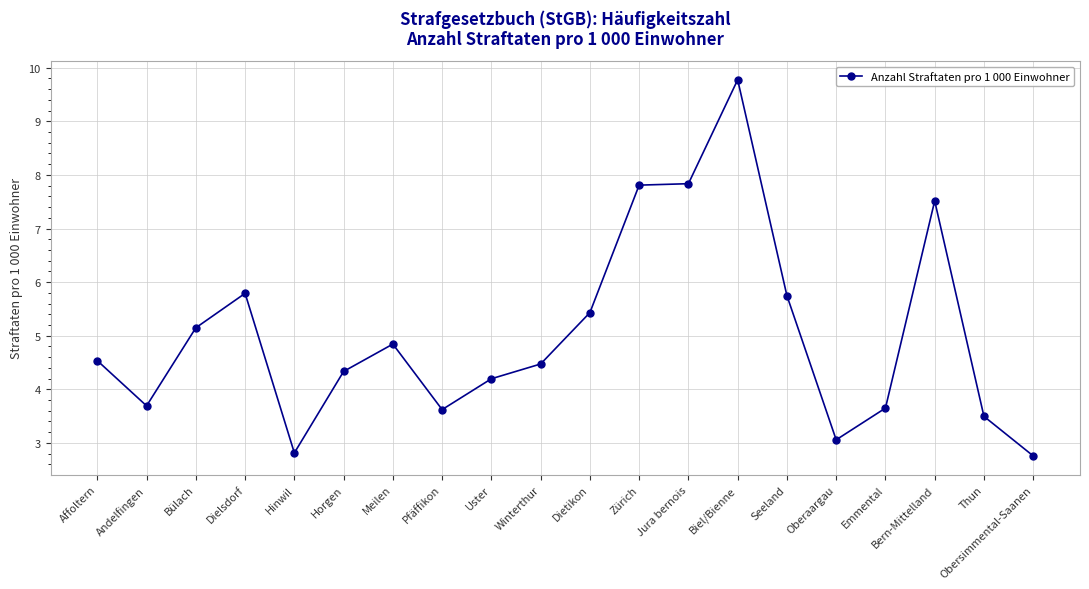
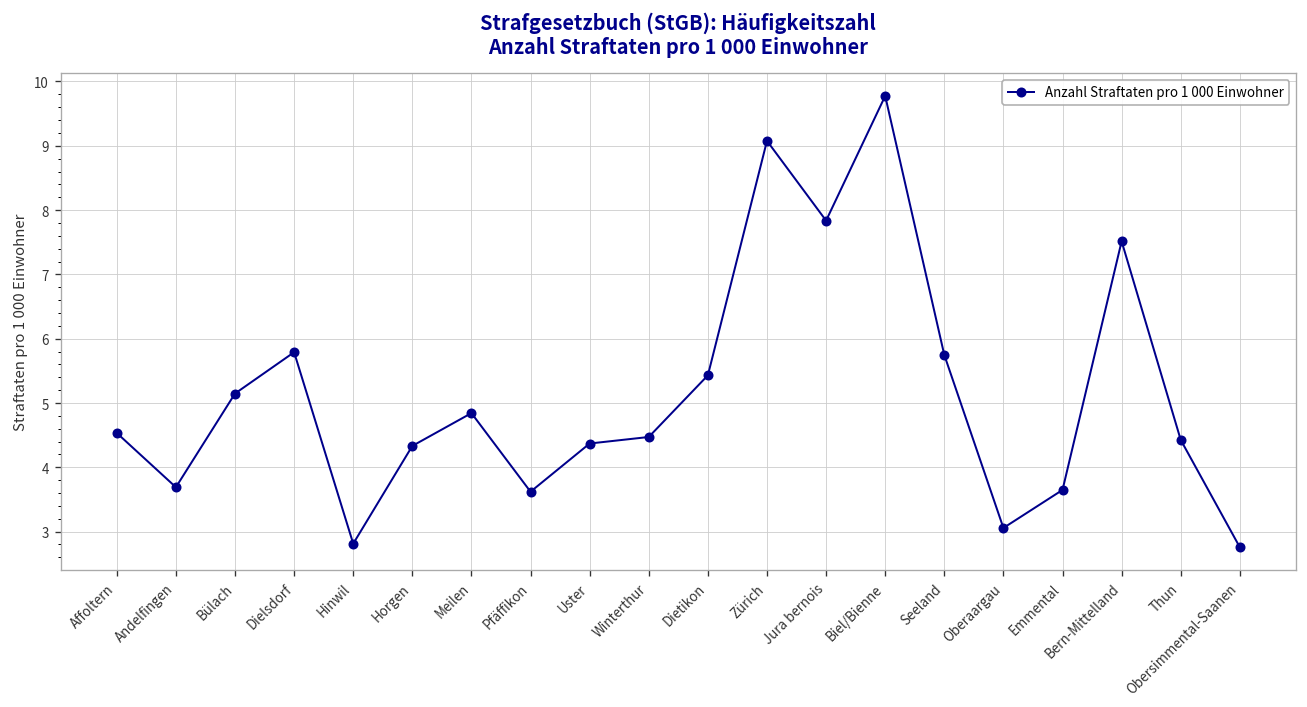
  {
    "Affoltern": 4.5,
    "Andelfingen": 3.7,
    "Bülach": 5.1,
    "Dielsdorf": 5.8,
    "Hinwil": 2.8,
    "Horgen": 4.3,
    "Meilen": 4.8,
    "Pfäffikon": 3.6,
-   "Uster": 4.2,
+   "Uster": 4.4,
    "Winterthur": 4.5,
    "Dietikon": 5.4,
-   "Zürich": 7.8,
+   "Zürich": 9.1,
    "Jura bernois": 7.8,
    "Biel/Bienne": 9.8,
    "Seeland": 5.7,
    "Oberaargau": 3.1,
    "Emmental": 3.6,
    "Bern-Mittelland": 7.5,
-   "Thun": 3.5,
+   "Thun": 4.4,
    "Obersimmental-Saanen": 2.8
  }
